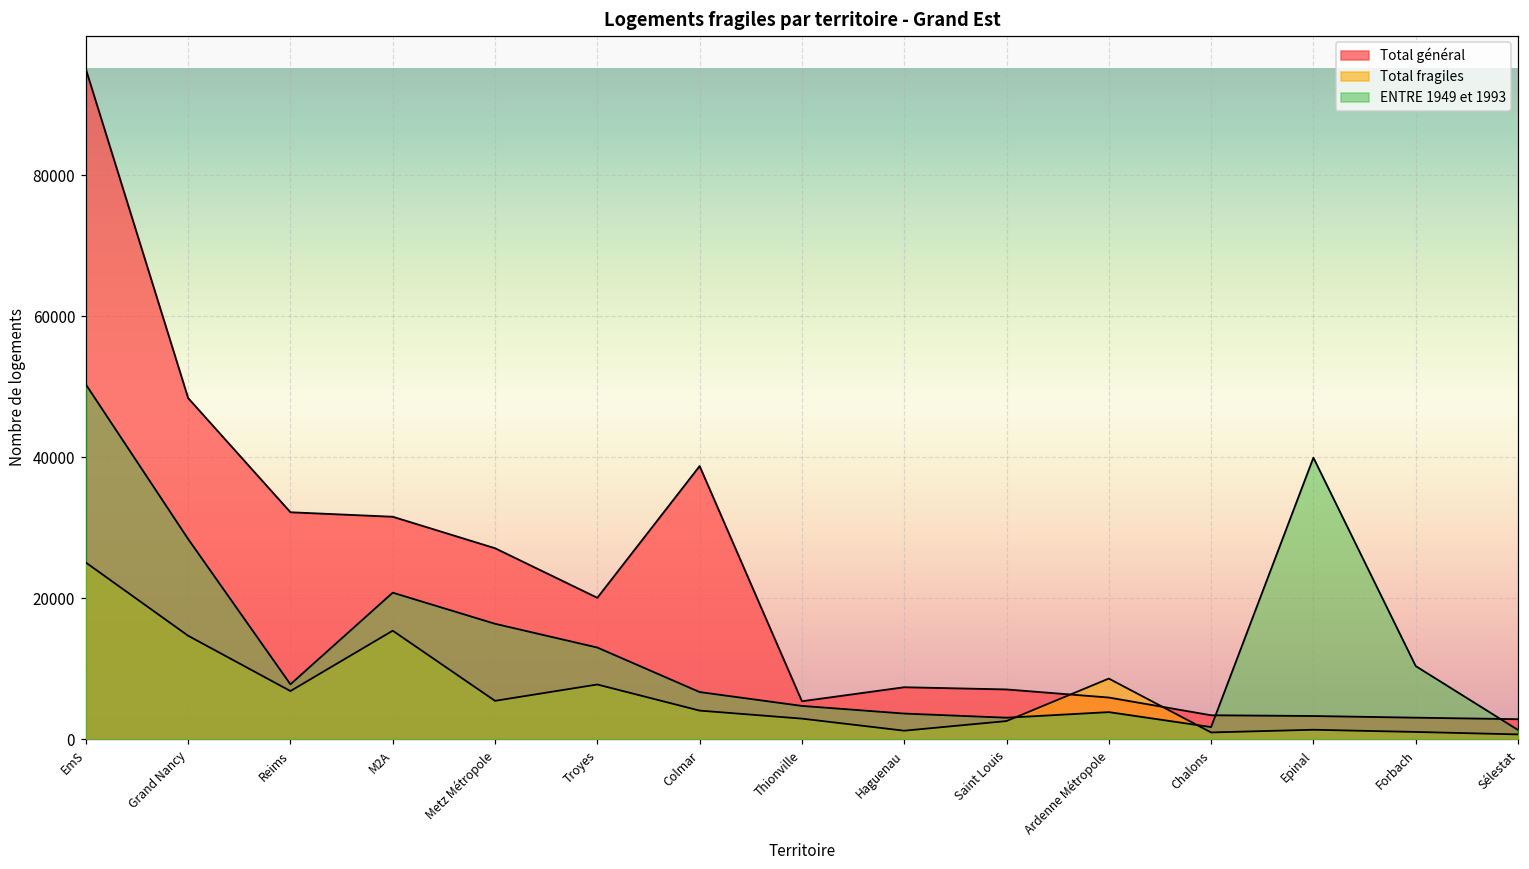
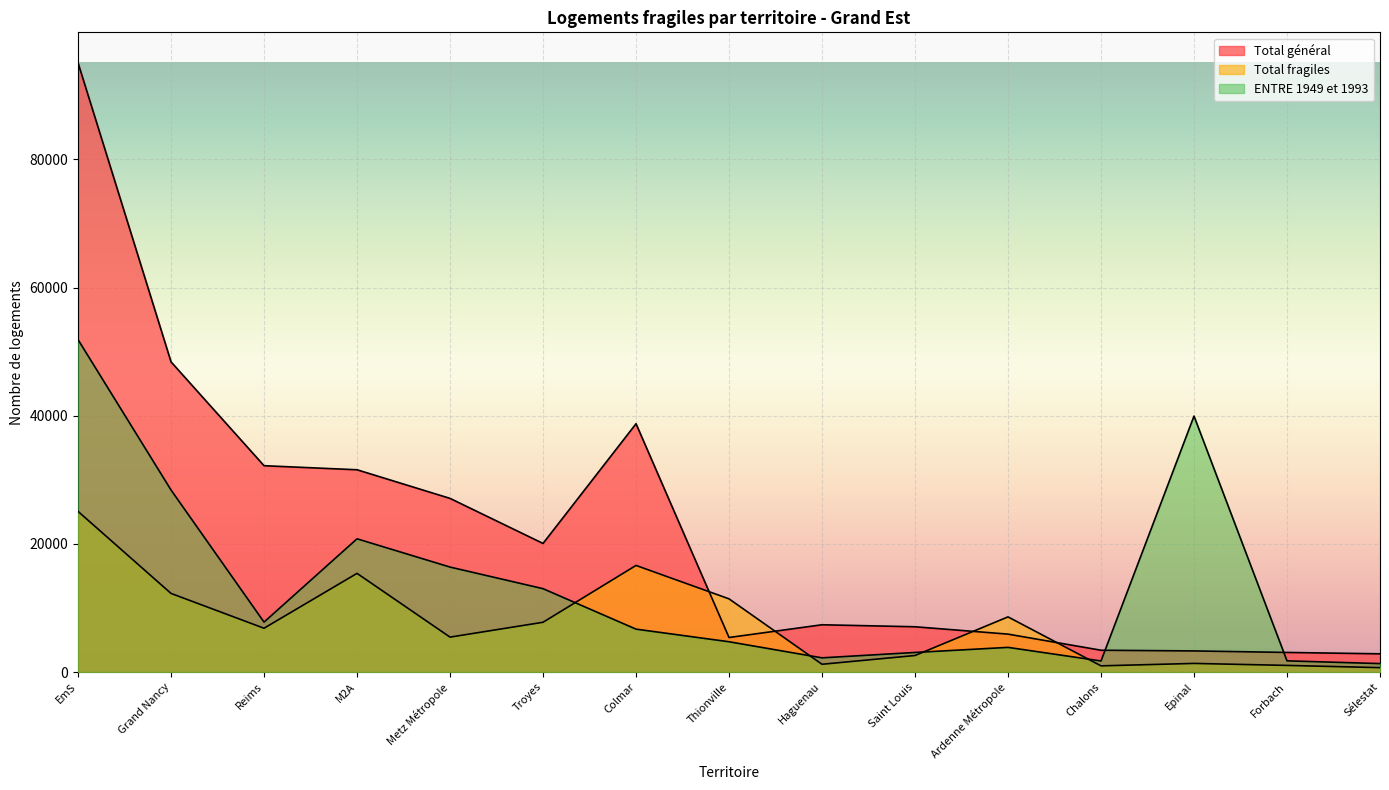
  {
    "Total général": {
      "EmS": 95000,
      "Grand Nancy": 48000,
      "Reims": 32000,
      "M2A": 32000,
      "Metz Métropole": 27000,
      "Troyes": 20000,
      "Colmar": 39000,
      "Thionville": 5000,
      "Haguenau": 7000,
      "Saint Louis": 7000,
      "Ardenne Métropole": 6000,
      "Chalons": 3000,
      "Epinal": 3000,
      "Forbach": 3000,
      "Sélestat": 3000
    },
    "Total fragiles": {
      "EmS": 25000,
-     "Grand Nancy": 15000,
+     "Grand Nancy": 12000,
      "Reims": 7000,
      "M2A": 15000,
      "Metz Métropole": 5000,
      "Troyes": 8000,
-     "Colmar": 4000,
-     "Thionville": 3000,
+     "Colmar": 17000,
+     "Thionville": 11000,
      "Haguenau": 1000,
      "Saint Louis": 3000,
      "Ardenne Métropole": 9000,
      "Chalons": 1000,
      "Epinal": 1000,
      "Forbach": 1000,
      "Sélestat": 1000
    },
    "ENTRE 1949 et 1993": {
-     "EmS": 50000,
+     "EmS": 52000,
      "Grand Nancy": 28000,
      "Reims": 8000,
      "M2A": 21000,
      "Metz Métropole": 16000,
      "Troyes": 13000,
      "Colmar": 7000,
      "Thionville": 5000,
-     "Haguenau": 4000,
+     "Haguenau": 2000,
      "Saint Louis": 3000,
      "Ardenne Métropole": 4000,
      "Chalons": 2000,
      "Epinal": 40000,
-     "Forbach": 10000,
+     "Forbach": 2000,
      "Sélestat": 1000
    }
  }
